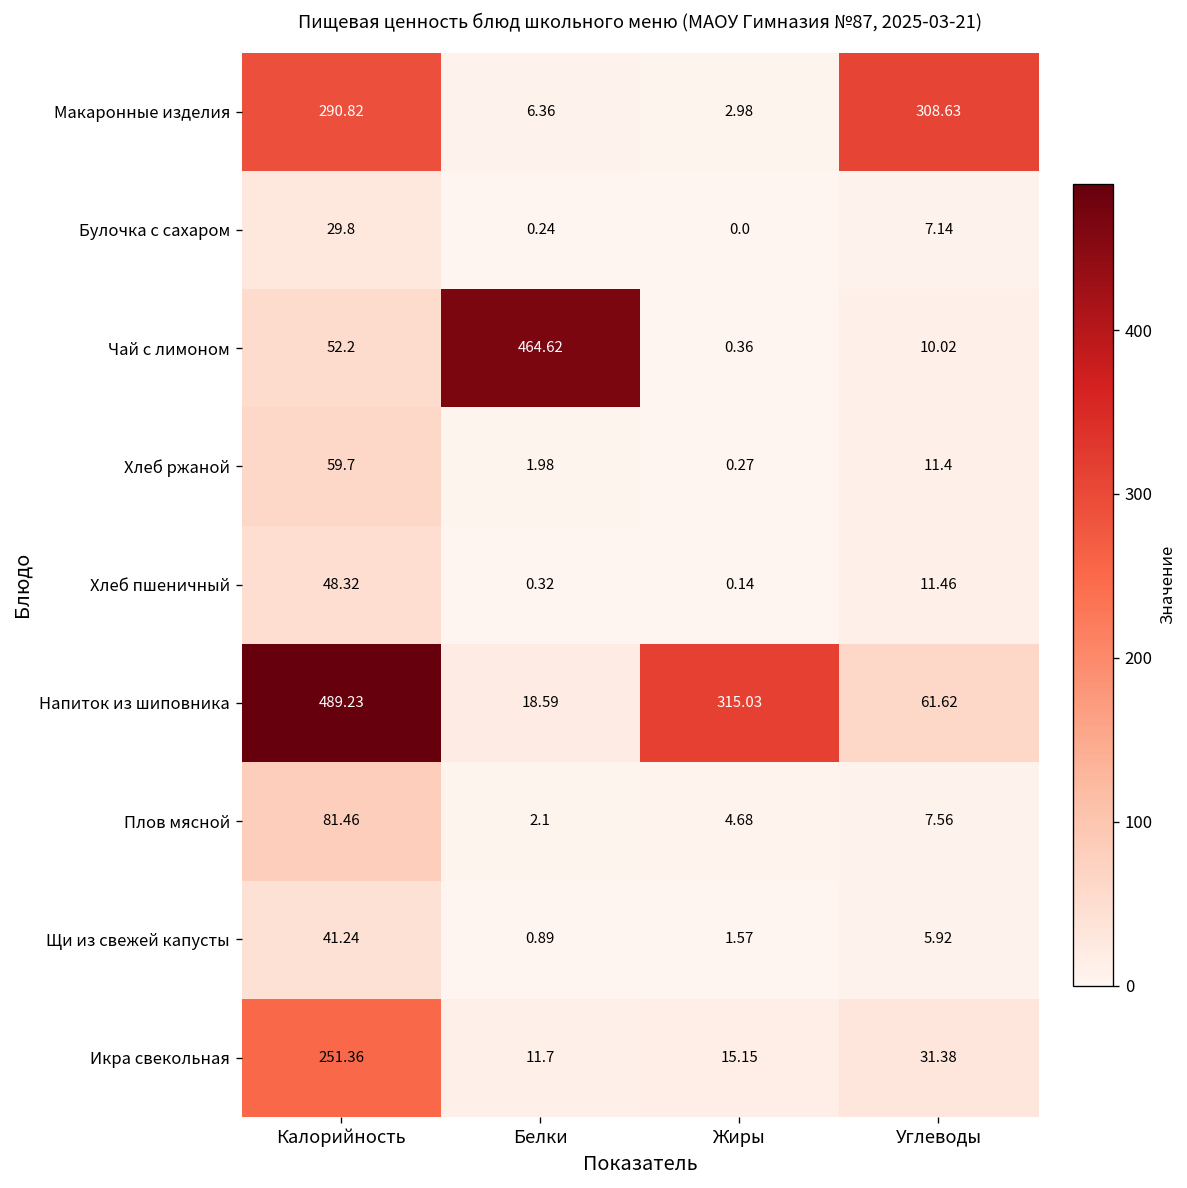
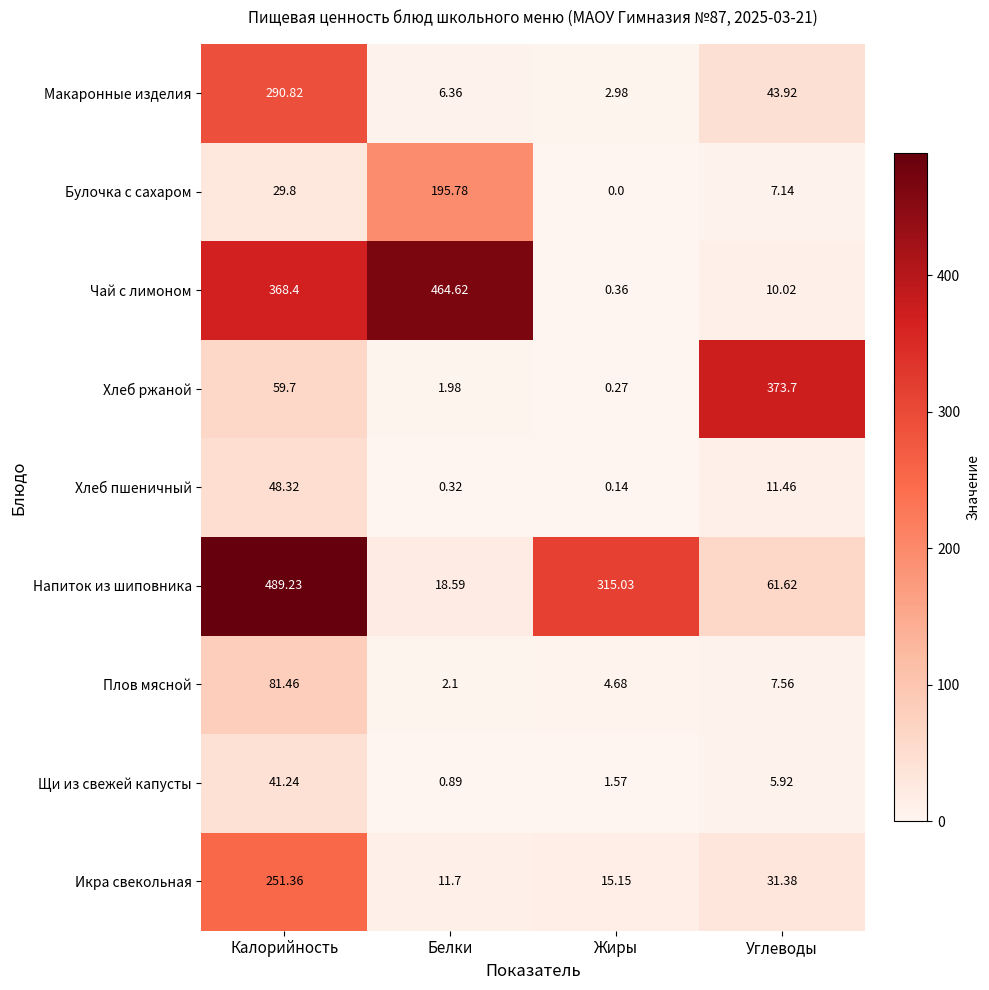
  {
    "Макаронные изделия": {
      "Калорийность": 290.82,
      "Белки": 6.36,
      "Жиры": 2.98,
-     "Углеводы": 308.63
+     "Углеводы": 43.92
    },
    "Булочка с сахаром": {
      "Калорийность": 29.8,
-     "Белки": 0.24,
+     "Белки": 195.78,
      "Жиры": 0.0,
      "Углеводы": 7.14
    },
    "Чай с лимоном": {
-     "Калорийность": 52.2,
+     "Калорийность": 368.4,
      "Белки": 464.62,
      "Жиры": 0.36,
      "Углеводы": 10.02
    },
    "Хлеб ржаной": {
      "Калорийность": 59.7,
      "Белки": 1.98,
      "Жиры": 0.27,
-     "Углеводы": 11.4
+     "Углеводы": 373.7
    },
    "Хлеб пшеничный": {
      "Калорийность": 48.32,
      "Белки": 0.32,
      "Жиры": 0.14,
      "Углеводы": 11.46
    },
    "Напиток из шиповника": {
      "Калорийность": 489.23,
      "Белки": 18.59,
      "Жиры": 315.03,
      "Углеводы": 61.62
    },
    "Плов мясной": {
      "Калорийность": 81.46,
      "Белки": 2.1,
      "Жиры": 4.68,
      "Углеводы": 7.56
    },
    "Щи из свежей капусты": {
      "Калорийность": 41.24,
      "Белки": 0.89,
      "Жиры": 1.57,
      "Углеводы": 5.92
    },
    "Икра свекольная": {
      "Калорийность": 251.36,
      "Белки": 11.7,
      "Жиры": 15.15,
      "Углеводы": 31.38
    }
  }
